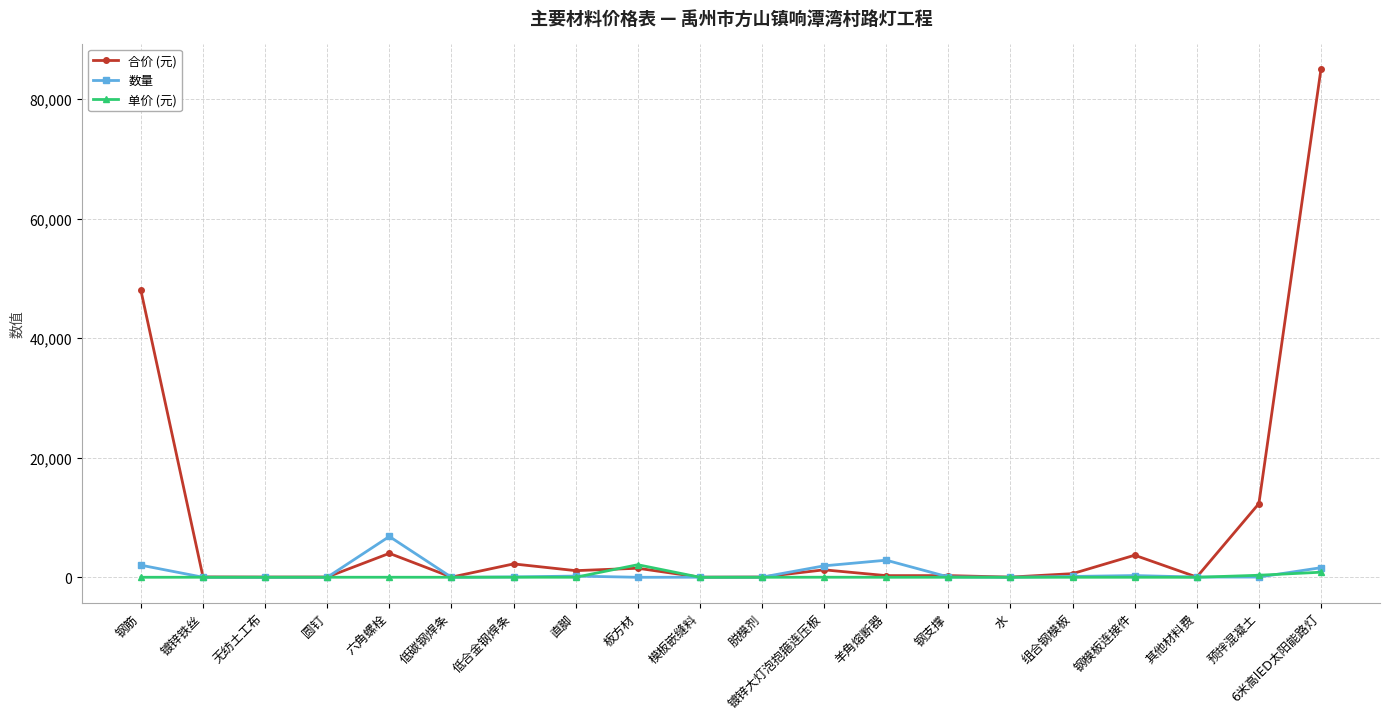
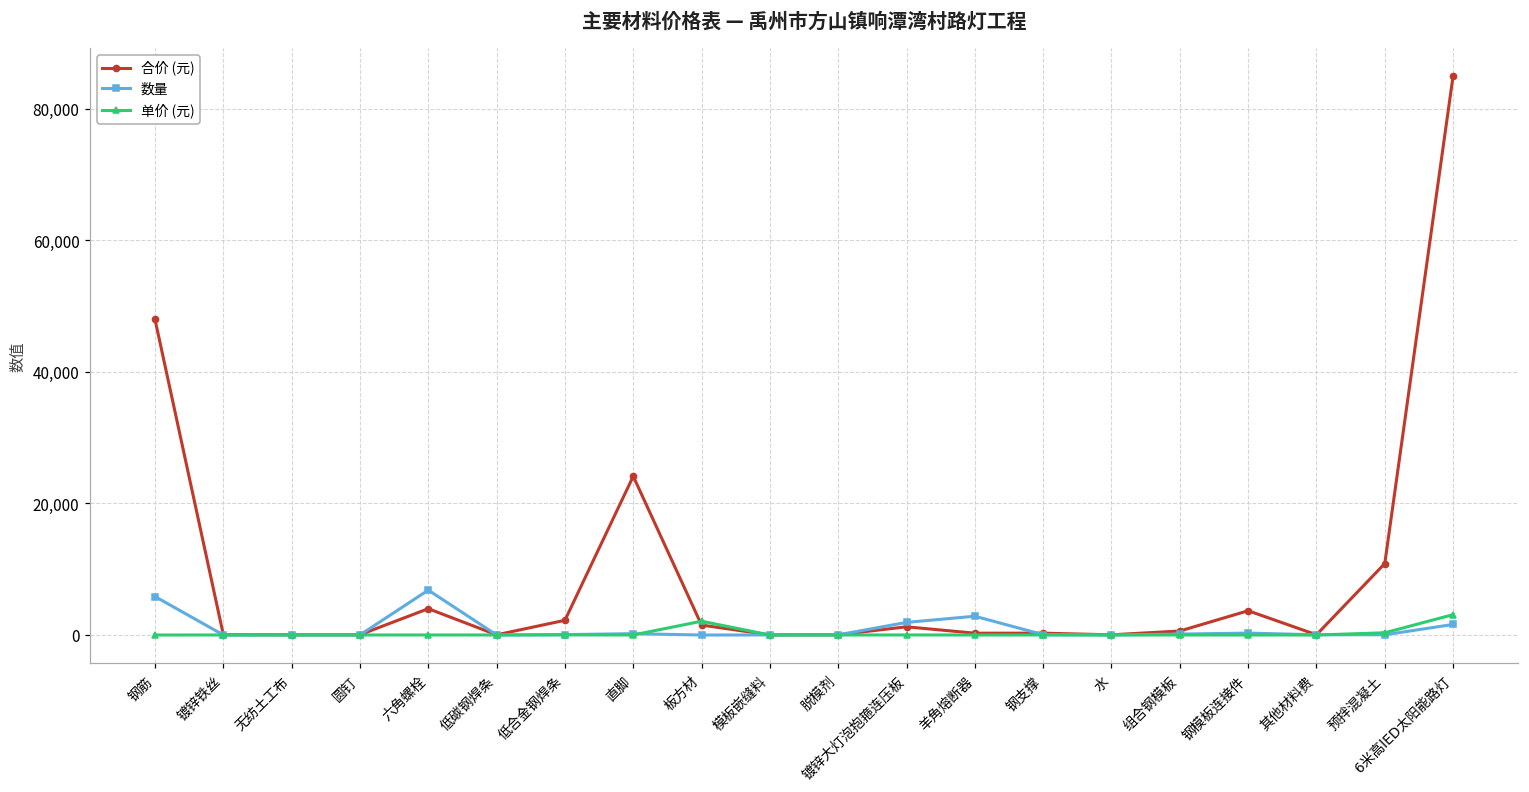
  {
    "合价 (元)": {
      "钢筋": "48,000",
      "六角螺栓": "4,000",
      "低合金钢焊条": "2,000",
-     "直脚": "1,000",
+     "直脚": "24,000",
      "板方材": "2,000",
      "镀锌大灯泡抱箍连压板": "1,000",
      "组合钢模板": "1,000",
      "钢模板连接件": "4,000",
-     "预拌混凝土": "12,000",
+     "预拌混凝土": "11,000",
      "6米高lED太阳能路灯": "85,000"
    },
    "数量": {
-     "钢筋": "2,000",
+     "钢筋": "6,000",
      "六角螺栓": "7,000",
      "板方材": "0",
      "镀锌大灯泡抱箍连压板": "2,000",
      "羊角熔断器": "3,000",
      "6米高lED太阳能路灯": "2,000"
    },
    "单价 (元)": {
      "钢筋": "0",
      "六角螺栓": "0",
      "板方材": "2,000",
      "镀锌大灯泡抱箍连压板": "0",
-     "6米高lED太阳能路灯": "1,000"
+     "6米高lED太阳能路灯": "3,000"
    }
  }
